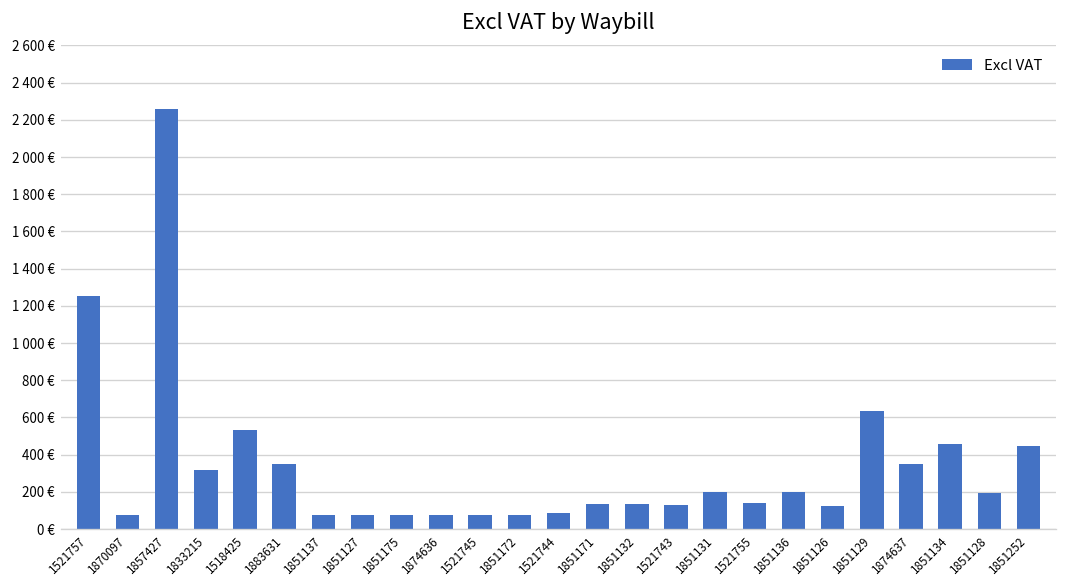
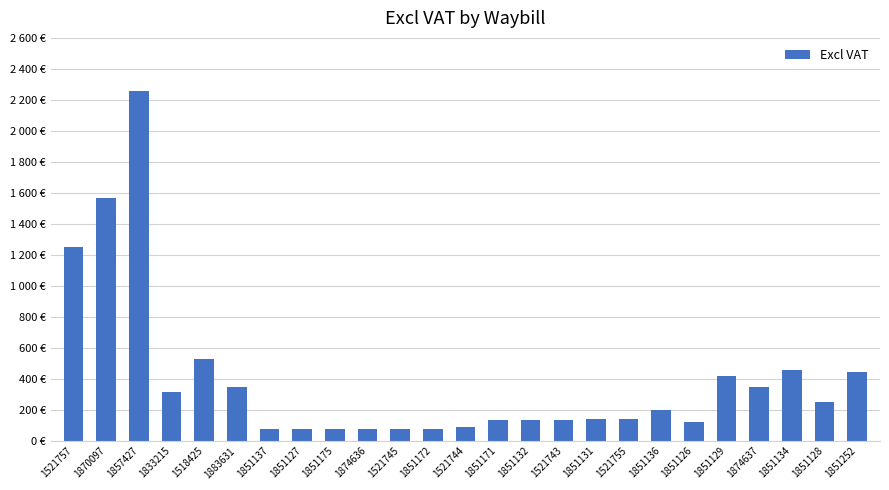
  {
    "1521757": "1250 €",
-   "1870097": "70 €",
+   "1870097": "1570 €",
    "1857427": "2260 €",
    "1833215": "320 €",
    "1518425": "530 €",
    "1883631": "350 €",
    "1851137": "70 €",
    "1851127": "70 €",
    "1851175": "70 €",
    "1874636": "70 €",
    "1521745": "70 €",
    "1851172": "70 €",
    "1521744": "90 €",
    "1851171": "130 €",
    "1851132": "140 €",
    "1521743": "130 €",
-   "1851131": "200 €",
+   "1851131": "140 €",
    "1521755": "140 €",
    "1851136": "200 €",
    "1851126": "120 €",
-   "1851129": "640 €",
+   "1851129": "420 €",
    "1874637": "350 €",
    "1851134": "460 €",
-   "1851128": "190 €",
+   "1851128": "250 €",
    "1851252": "450 €"
  }
